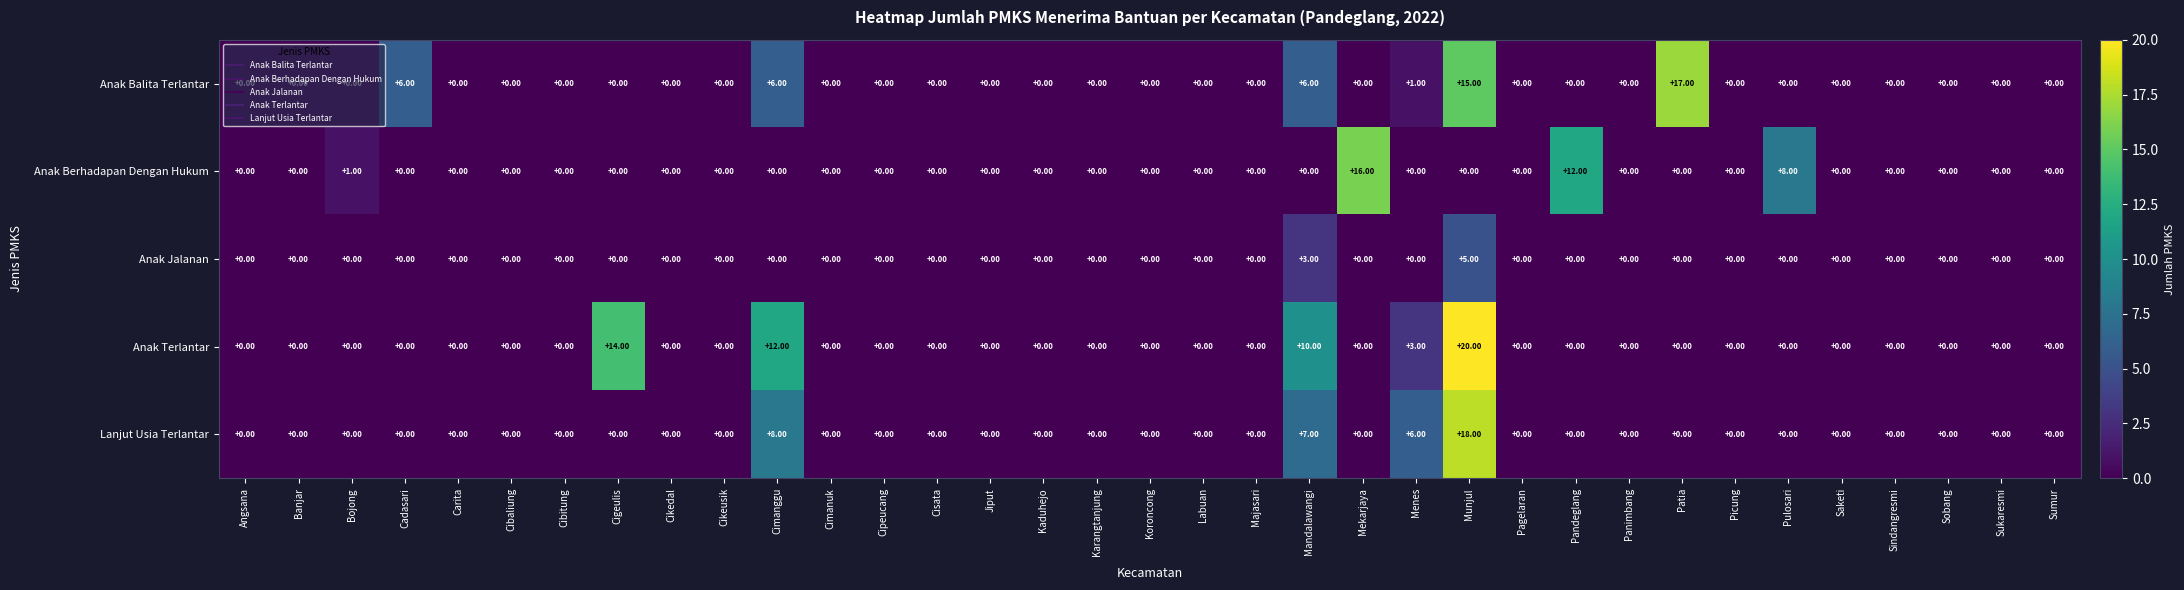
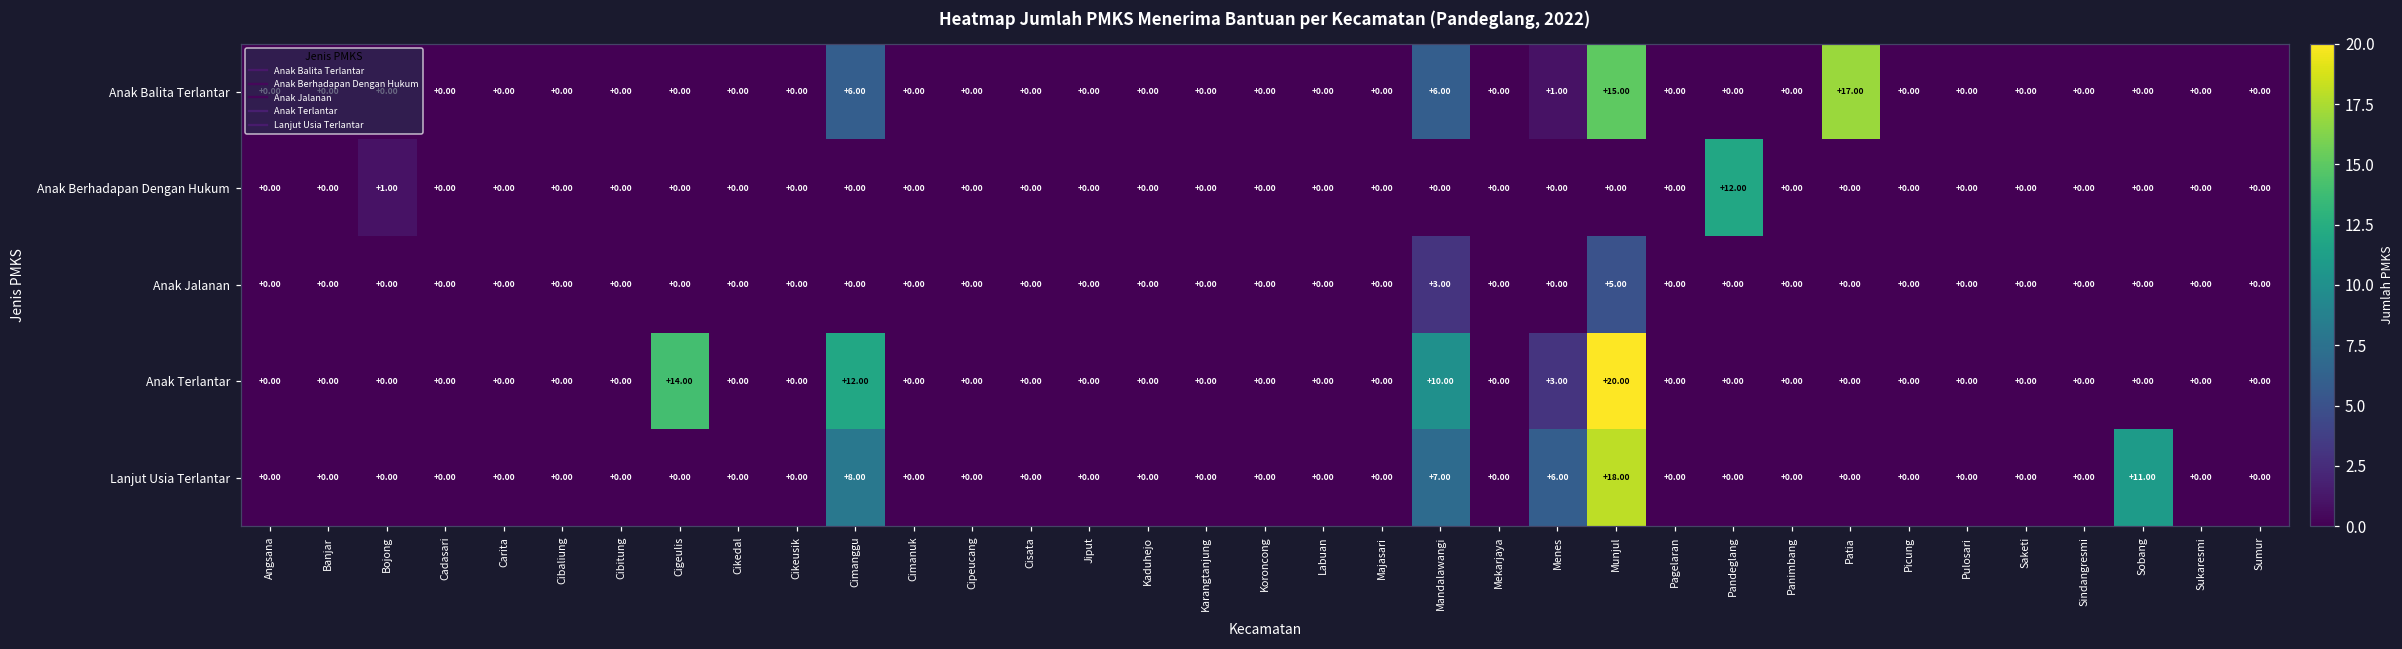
  {
    "Anak Balita Terlantar": {
-     "Cadasari": "+6.00",
+     "Cadasari": "+0.00",
      "Carita": "+0.00",
      "Cibaliung": "+0.00",
      "Cibitung": "+0.00",
      "Cigeulis": "+0.00",
      "Cikedal": "+0.00",
      "Cikeusik": "+0.00",
      "Cimanggu": "+6.00",
      "Cimanuk": "+0.00",
      "Cipeucang": "+0.00",
      "Cisata": "+0.00",
      "Jiput": "+0.00",
      "Kaduhejo": "+0.00",
      "Karangtanjung": "+0.00",
      "Koroncong": "+0.00",
      "Labuan": "+0.00",
      "Majasari": "+0.00",
      "Mandalawangi": "+6.00",
      "Mekarjaya": "+0.00",
      "Menes": "+1.00",
      "Munjul": "+15.00",
      "Pagelaran": "+0.00",
      "Pandeglang": "+0.00",
      "Panimbang": "+0.00",
      "Patia": "+17.00",
      "Picung": "+0.00",
      "Pulosari": "+0.00",
      "Saketi": "+0.00",
      "Sindangresmi": "+0.00",
      "Sobang": "+0.00",
      "Sukaresmi": "+0.00",
      "Sumur": "+0.00"
    },
    "Anak Berhadapan Dengan Hukum": {
      "Angsana": "+0.00",
      "Banjar": "+0.00",
      "Bojong": "+1.00",
      "Cadasari": "+0.00",
      "Carita": "+0.00",
      "Cibaliung": "+0.00",
      "Cibitung": "+0.00",
      "Cigeulis": "+0.00",
      "Cikedal": "+0.00",
      "Cikeusik": "+0.00",
      "Cimanggu": "+0.00",
      "Cimanuk": "+0.00",
      "Cipeucang": "+0.00",
      "Cisata": "+0.00",
      "Jiput": "+0.00",
      "Kaduhejo": "+0.00",
      "Karangtanjung": "+0.00",
      "Koroncong": "+0.00",
      "Labuan": "+0.00",
      "Majasari": "+0.00",
      "Mandalawangi": "+0.00",
-     "Mekarjaya": "+16.00",
+     "Mekarjaya": "+0.00",
      "Menes": "+0.00",
      "Munjul": "+0.00",
      "Pagelaran": "+0.00",
      "Pandeglang": "+12.00",
      "Panimbang": "+0.00",
      "Patia": "+0.00",
      "Picung": "+0.00",
-     "Pulosari": "+8.00",
+     "Pulosari": "+0.00",
      "Saketi": "+0.00",
      "Sindangresmi": "+0.00",
      "Sobang": "+0.00",
      "Sukaresmi": "+0.00",
      "Sumur": "+0.00"
    },
    "Anak Jalanan": {
      "Angsana": "+0.00",
      "Banjar": "+0.00",
      "Bojong": "+0.00",
      "Cadasari": "+0.00",
      "Carita": "+0.00",
      "Cibaliung": "+0.00",
      "Cibitung": "+0.00",
      "Cigeulis": "+0.00",
      "Cikedal": "+0.00",
      "Cikeusik": "+0.00",
      "Cimanggu": "+0.00",
      "Cimanuk": "+0.00",
      "Cipeucang": "+0.00",
      "Cisata": "+0.00",
      "Jiput": "+0.00",
      "Kaduhejo": "+0.00",
      "Karangtanjung": "+0.00",
      "Koroncong": "+0.00",
      "Labuan": "+0.00",
      "Majasari": "+0.00",
      "Mandalawangi": "+3.00",
      "Mekarjaya": "+0.00",
      "Menes": "+0.00",
      "Munjul": "+5.00",
      "Pagelaran": "+0.00",
      "Pandeglang": "+0.00",
      "Panimbang": "+0.00",
      "Patia": "+0.00",
      "Picung": "+0.00",
      "Pulosari": "+0.00",
      "Saketi": "+0.00",
      "Sindangresmi": "+0.00",
      "Sobang": "+0.00",
      "Sukaresmi": "+0.00",
      "Sumur": "+0.00"
    },
    "Anak Terlantar": {
      "Angsana": "+0.00",
      "Banjar": "+0.00",
      "Bojong": "+0.00",
      "Cadasari": "+0.00",
      "Carita": "+0.00",
      "Cibaliung": "+0.00",
      "Cibitung": "+0.00",
      "Cigeulis": "+14.00",
      "Cikedal": "+0.00",
      "Cikeusik": "+0.00",
      "Cimanggu": "+12.00",
      "Cimanuk": "+0.00",
      "Cipeucang": "+0.00",
      "Cisata": "+0.00",
      "Jiput": "+0.00",
      "Kaduhejo": "+0.00",
      "Karangtanjung": "+0.00",
      "Koroncong": "+0.00",
      "Labuan": "+0.00",
      "Majasari": "+0.00",
      "Mandalawangi": "+10.00",
      "Mekarjaya": "+0.00",
      "Menes": "+3.00",
      "Munjul": "+20.00",
      "Pagelaran": "+0.00",
      "Pandeglang": "+0.00",
      "Panimbang": "+0.00",
      "Patia": "+0.00",
      "Picung": "+0.00",
      "Pulosari": "+0.00",
      "Saketi": "+0.00",
      "Sindangresmi": "+0.00",
      "Sobang": "+0.00",
      "Sukaresmi": "+0.00",
      "Sumur": "+0.00"
    },
    "Lanjut Usia Terlantar": {
      "Angsana": "+0.00",
      "Banjar": "+0.00",
      "Bojong": "+0.00",
      "Cadasari": "+0.00",
      "Carita": "+0.00",
      "Cibaliung": "+0.00",
      "Cibitung": "+0.00",
      "Cigeulis": "+0.00",
      "Cikedal": "+0.00",
      "Cikeusik": "+0.00",
      "Cimanggu": "+8.00",
      "Cimanuk": "+0.00",
      "Cipeucang": "+0.00",
      "Cisata": "+0.00",
      "Jiput": "+0.00",
      "Kaduhejo": "+0.00",
      "Karangtanjung": "+0.00",
      "Koroncong": "+0.00",
      "Labuan": "+0.00",
      "Majasari": "+0.00",
      "Mandalawangi": "+7.00",
      "Mekarjaya": "+0.00",
      "Menes": "+6.00",
      "Munjul": "+18.00",
      "Pagelaran": "+0.00",
      "Pandeglang": "+0.00",
      "Panimbang": "+0.00",
      "Patia": "+0.00",
      "Picung": "+0.00",
      "Pulosari": "+0.00",
      "Saketi": "+0.00",
      "Sindangresmi": "+0.00",
-     "Sobang": "+0.00",
+     "Sobang": "+11.00",
      "Sukaresmi": "+0.00",
      "Sumur": "+0.00"
    }
  }
